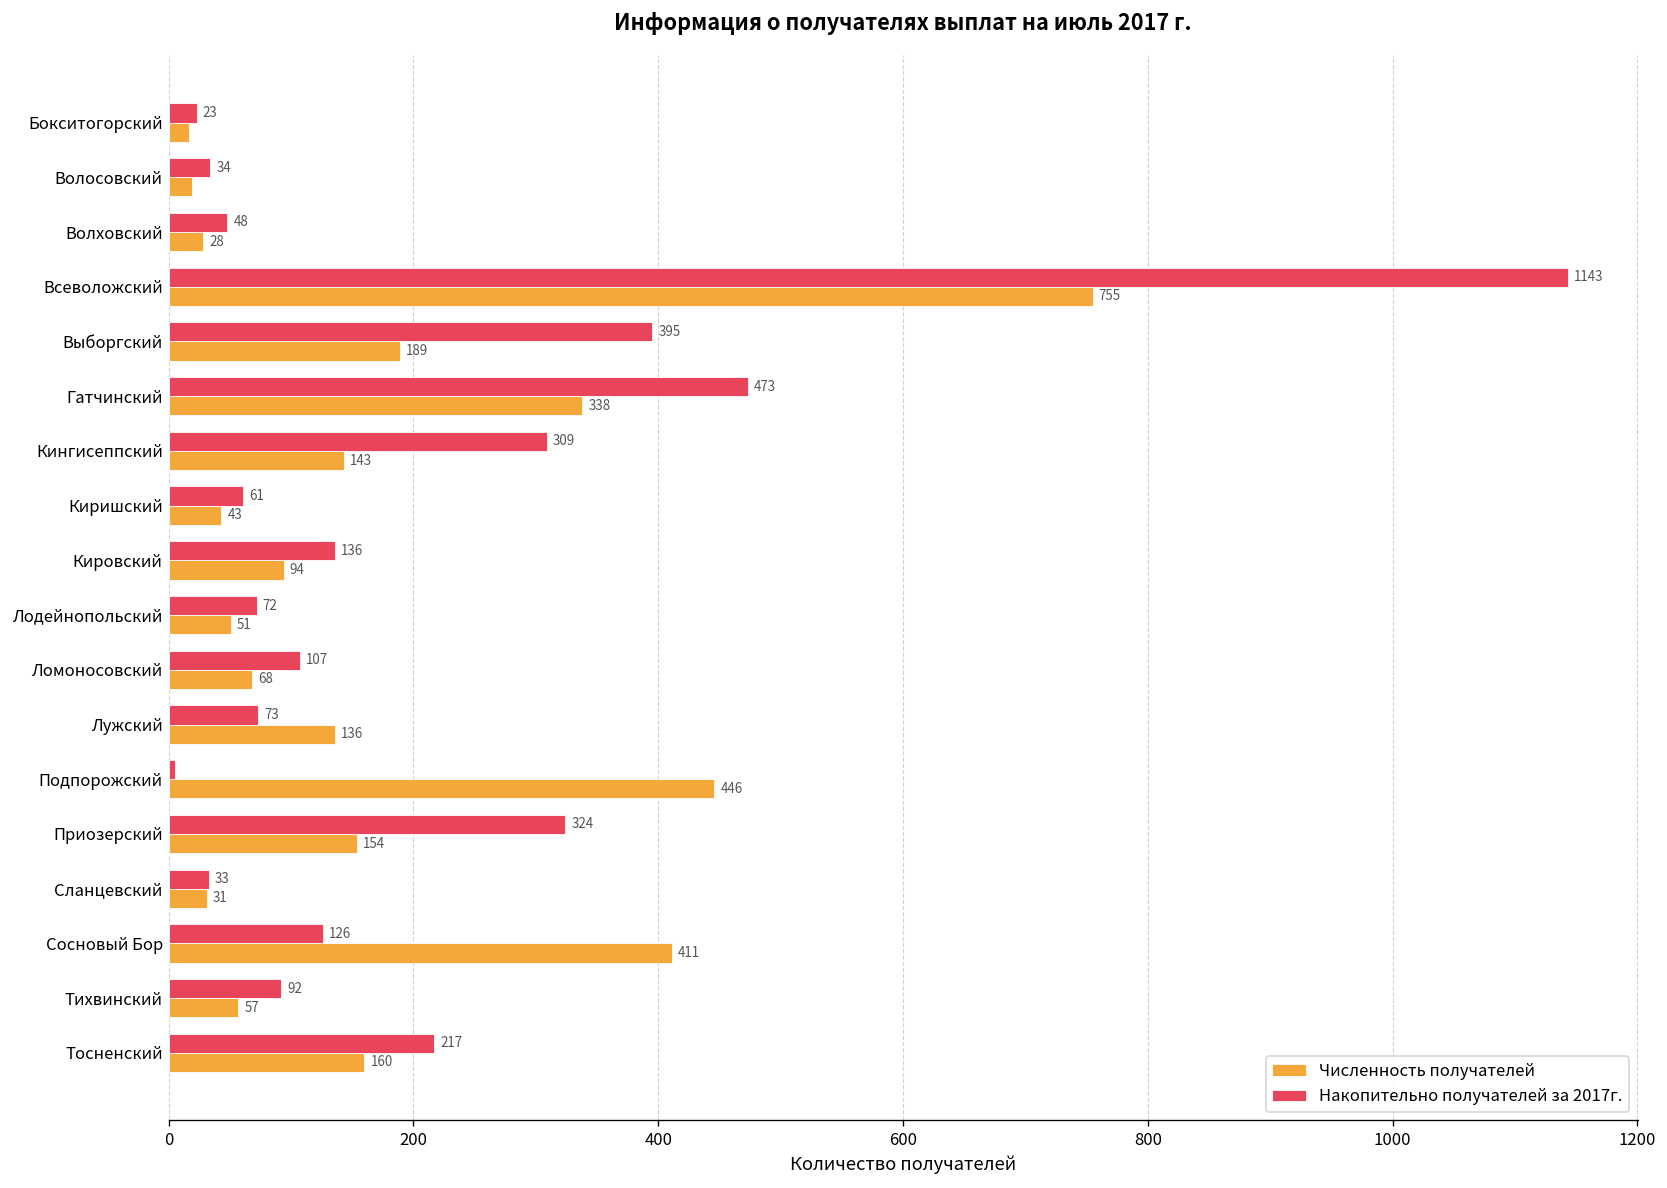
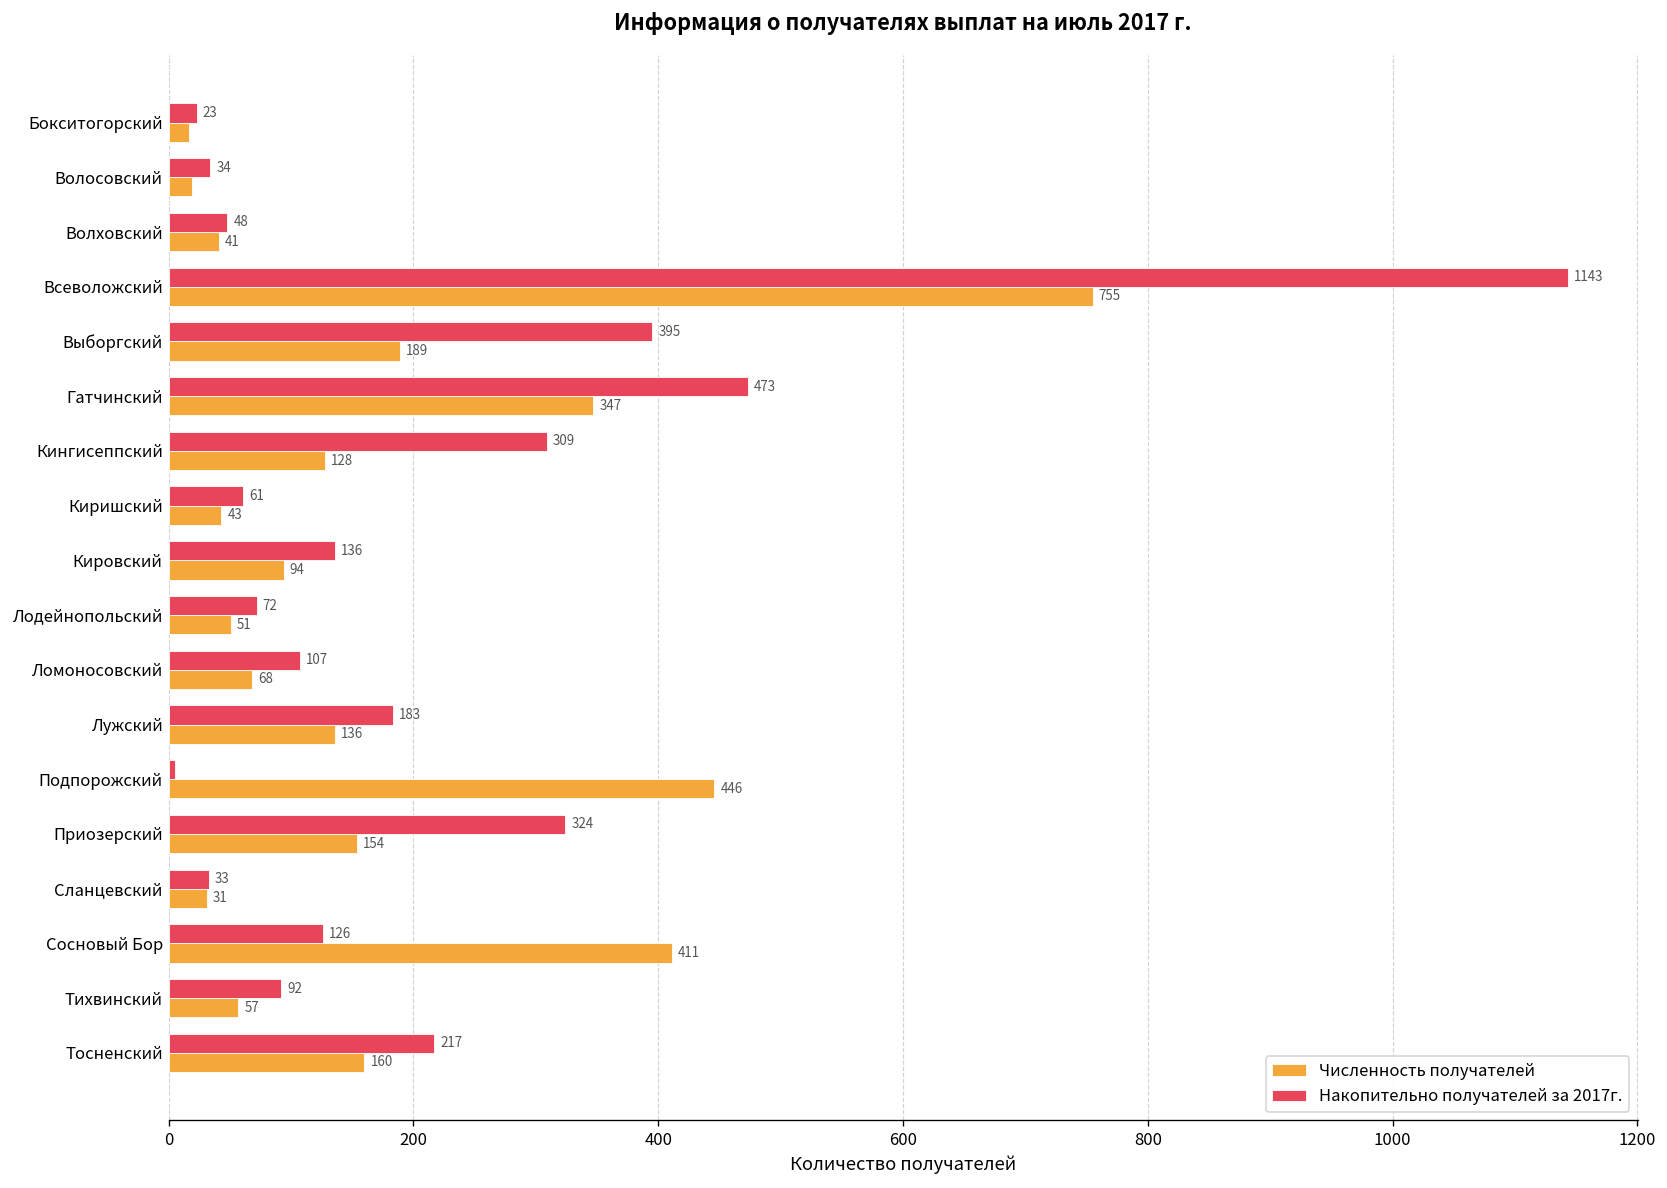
  {
    "Численность получателей": {
-     "Волховский": 28,
+     "Волховский": 41,
      "Всеволожский": 755,
      "Выборгский": 189,
-     "Гатчинский": 338,
-     "Кингисеппский": 143,
+     "Гатчинский": 347,
+     "Кингисеппский": 128,
      "Киришский": 43,
      "Кировский": 94,
      "Лодейнопольский": 51,
      "Ломоносовский": 68,
      "Лужский": 136,
      "Подпорожский": 446,
      "Приозерский": 154,
      "Сланцевский": 31,
      "Сосновый Бор": 411,
      "Тихвинский": 57,
      "Тосненский": 160
    },
    "Накопительно получателей за 2017г.": {
      "Бокситогорский": 23,
      "Волосовский": 34,
      "Волховский": 48,
      "Всеволожский": 1143,
      "Выборгский": 395,
      "Гатчинский": 473,
      "Кингисеппский": 309,
      "Киришский": 61,
      "Кировский": 136,
      "Лодейнопольский": 72,
      "Ломоносовский": 107,
-     "Лужский": 73,
+     "Лужский": 183,
      "Приозерский": 324,
      "Сланцевский": 33,
      "Сосновый Бор": 126,
      "Тихвинский": 92,
      "Тосненский": 217
    }
  }
